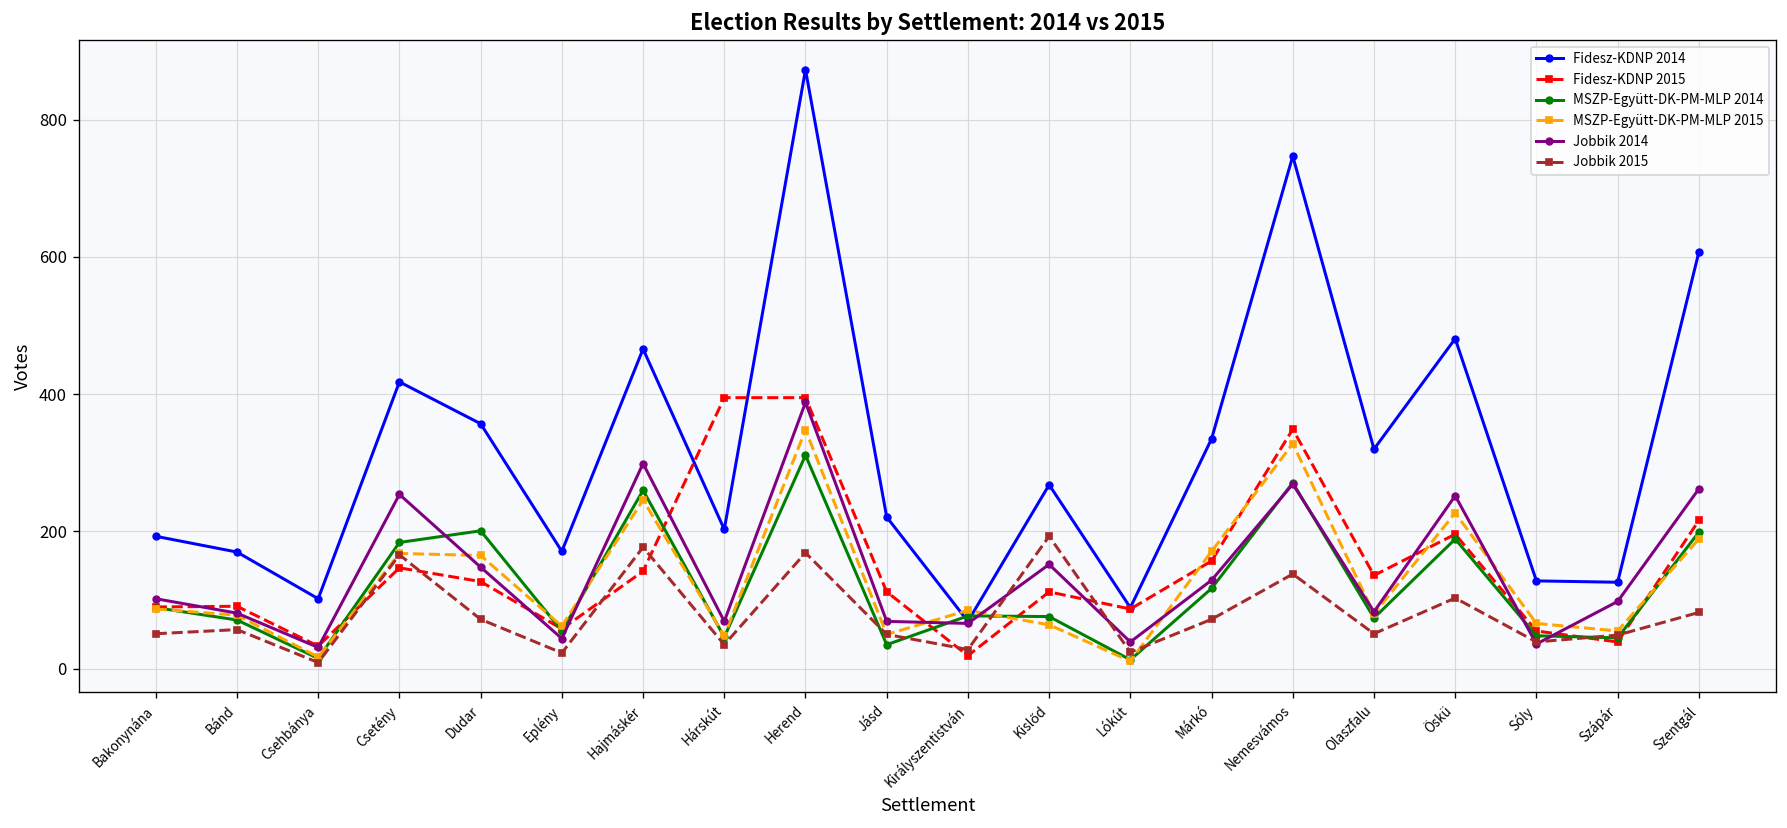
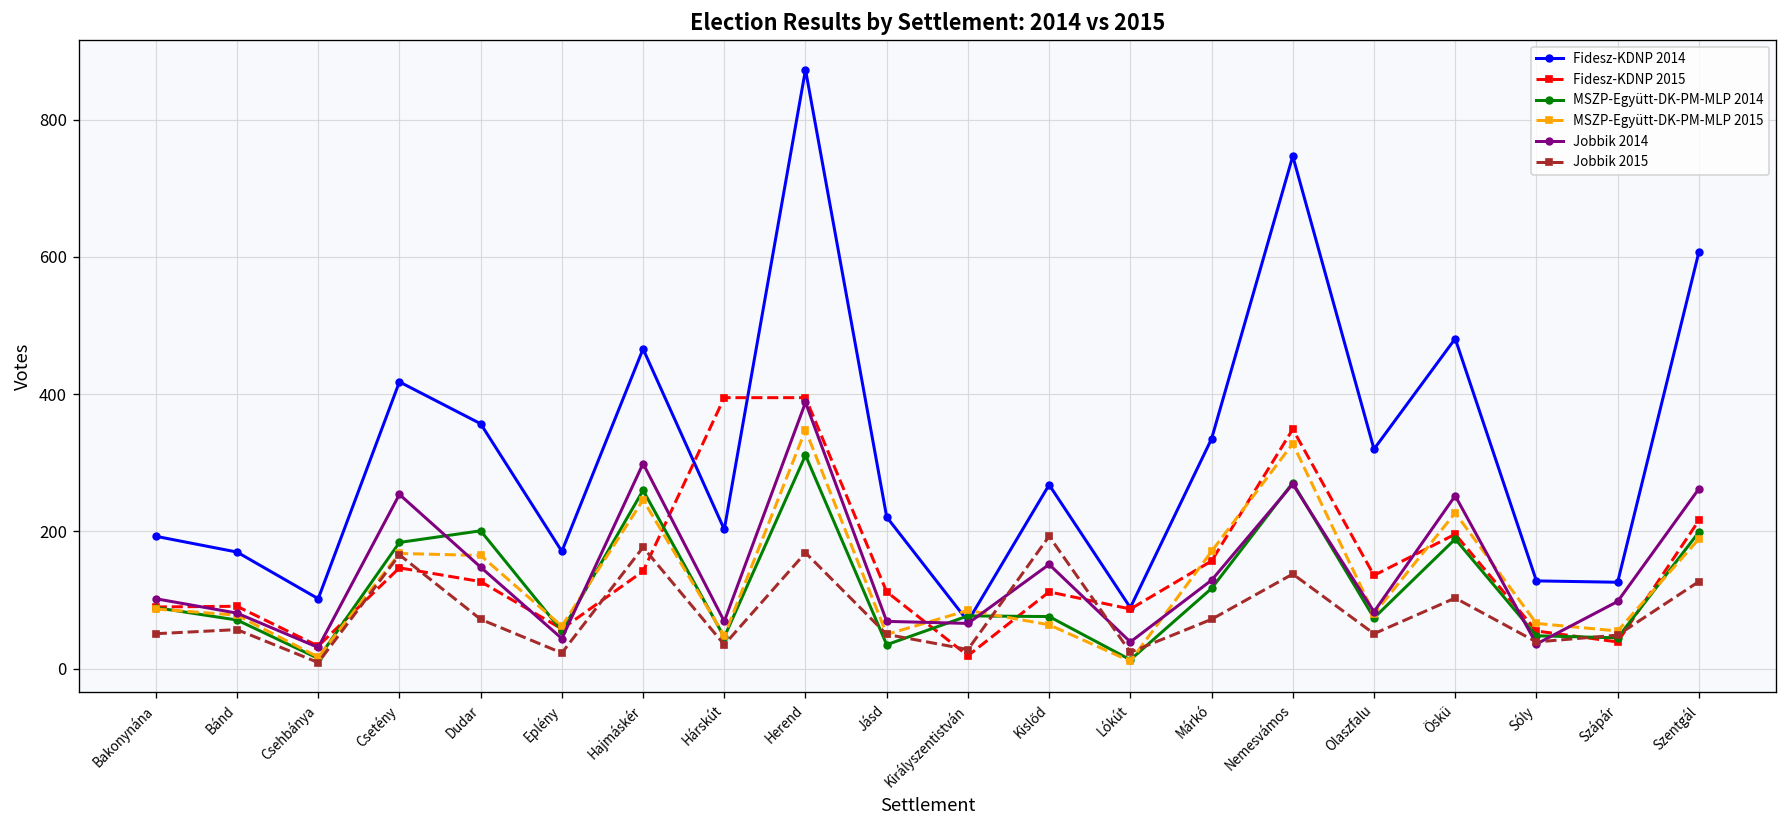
  {
    "Fidesz-KDNP 2014": {
      "Bakonynána": 190,
      "Bánd": 170,
      "Csehbánya": 100,
      "Csetény": 420,
      "Dudar": 360,
      "Eplény": 170,
      "Hajmáskér": 470,
      "Hárskút": 200,
      "Herend": 870,
      "Jásd": 220,
      "Kislőd": 270,
      "Márkó": 340,
      "Nemesvámos": 750,
      "Olaszfalu": 320,
      "Öskü": 480,
      "Sóly": 130,
      "Szápár": 130,
      "Szentgál": 610
    },
    "Fidesz-KDNP 2015": {
      "Bánd": 90,
      "Csetény": 150,
      "Dudar": 130,
      "Hajmáskér": 140,
      "Hárskút": 400,
      "Herend": 400,
      "Jásd": 110,
      "Királyszentistván": 20,
      "Kislőd": 110,
      "Márkó": 160,
      "Nemesvámos": 350,
      "Olaszfalu": 140,
      "Öskü": 200,
      "Sóly": 60,
      "Szápár": 40,
      "Szentgál": 220
    },
    "MSZP-Együtt-DK-PM-MLP 2014": {
      "Bánd": 70,
      "Csetény": 180,
      "Dudar": 200,
      "Hajmáskér": 260,
      "Herend": 310,
      "Jásd": 40,
      "Királyszentistván": 80,
      "Kislőd": 80,
      "Márkó": 120,
      "Olaszfalu": 70,
      "Öskü": 190,
      "Sóly": 50,
      "Szentgál": 200
    },
    "MSZP-Együtt-DK-PM-MLP 2015": {
      "Dudar": 170,
      "Hajmáskér": 250,
      "Herend": 350,
      "Királyszentistván": 90,
      "Kislőd": 60,
      "Márkó": 170,
      "Nemesvámos": 330,
      "Öskü": 230,
      "Sóly": 70,
      "Szápár": 60,
      "Szentgál": 190
    },
    "Jobbik 2014": {
      "Bakonynána": 100,
      "Csetény": 250,
      "Dudar": 150,
      "Eplény": 40,
      "Hajmáskér": 300,
      "Hárskút": 70,
      "Herend": 390,
      "Jásd": 70,
      "Kislőd": 150,
      "Lókút": 40,
      "Márkó": 130,
      "Öskü": 250,
      "Szápár": 100,
      "Szentgál": 260
    },
    "Jobbik 2015": {
      "Bakonynána": 50,
      "Bánd": 60,
      "Csehbánya": 10,
      "Dudar": 70,
      "Eplény": 20,
      "Hajmáskér": 180,
      "Hárskút": 40,
      "Herend": 170,
      "Királyszentistván": 30,
      "Kislőd": 190,
      "Lókút": 20,
      "Márkó": 70,
      "Nemesvámos": 140,
      "Olaszfalu": 50,
      "Öskü": 100,
-     "Szentgál": 80
+     "Szentgál": 130
    }
  }
